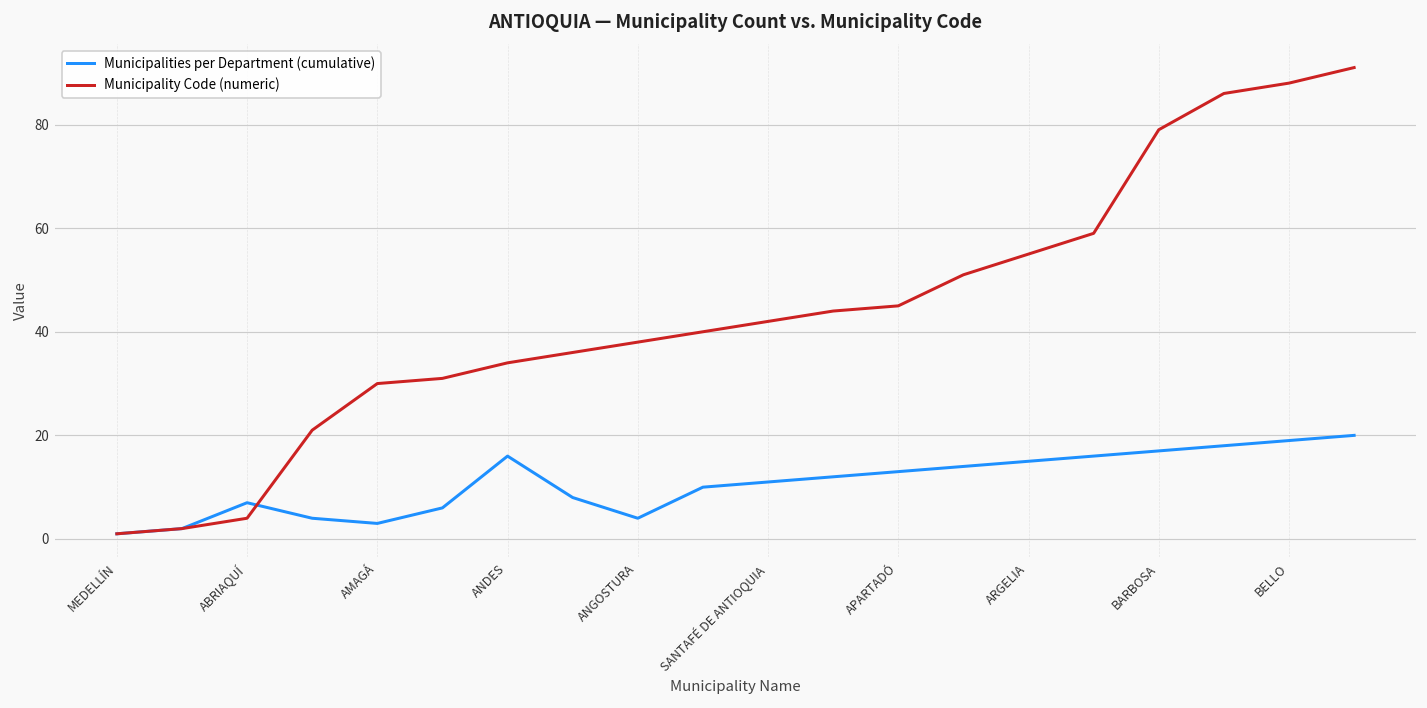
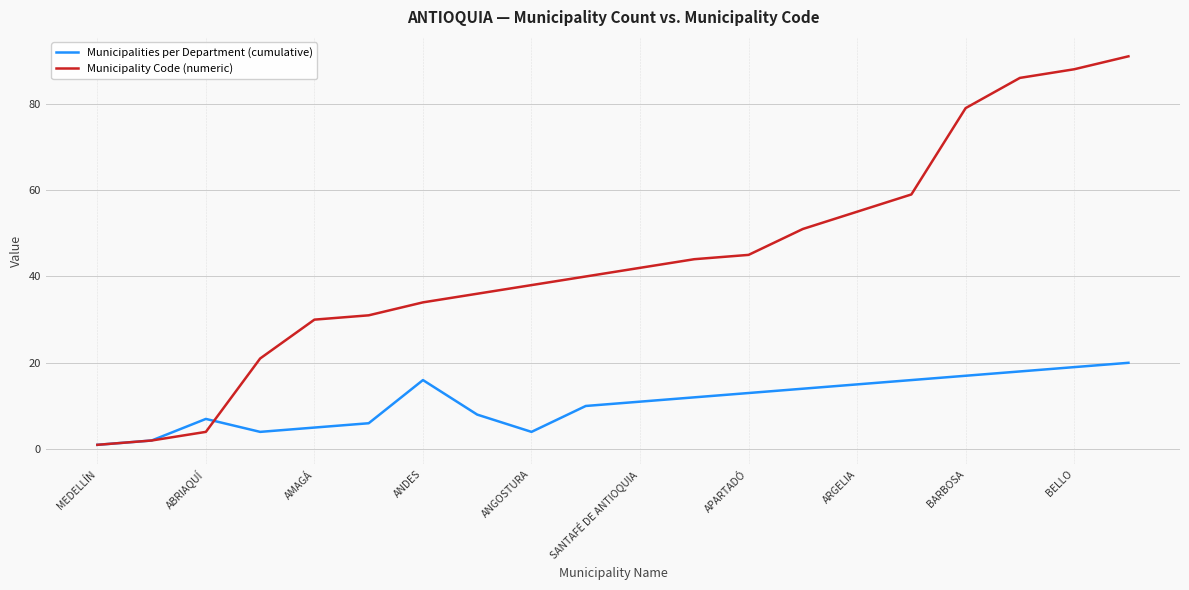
  {
    "Municipalities per Department (cumulative)": {
      "ABRIAQUÍ": 7,
-     "AMAGÁ": 3,
+     "AMAGÁ": 5,
      "ANDES": 16,
      "ANGOSTURA": 4,
      "SANTAFÉ DE ANTIOQUIA": 11,
      "APARTADÓ": 13,
      "ARGELIA": 15,
      "BARBOSA": 17,
      "BELLO": 19
    },
    "Municipality Code (numeric)": {
      "ABRIAQUÍ": 4,
      "AMAGÁ": 30,
      "ANDES": 34,
      "ANGOSTURA": 38,
      "SANTAFÉ DE ANTIOQUIA": 42,
      "APARTADÓ": 45,
      "ARGELIA": 55,
      "BARBOSA": 79,
      "BELLO": 88
    }
  }
